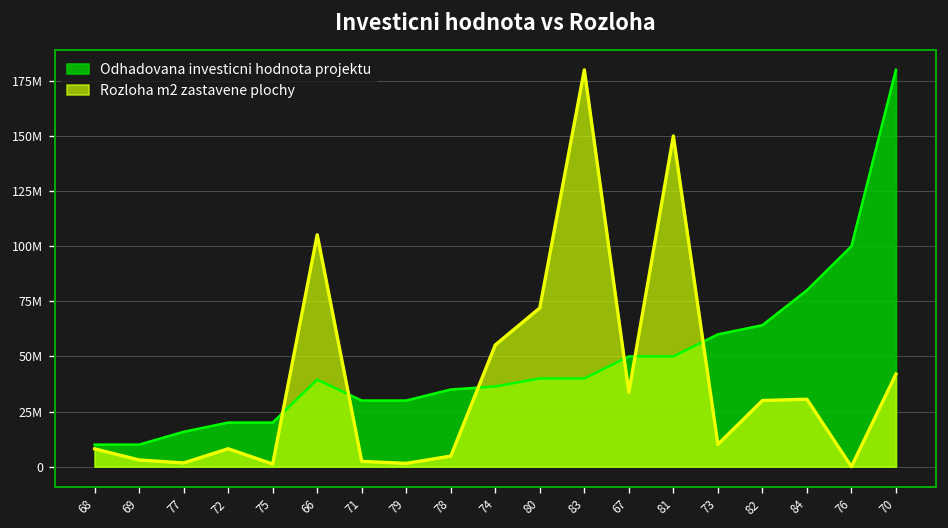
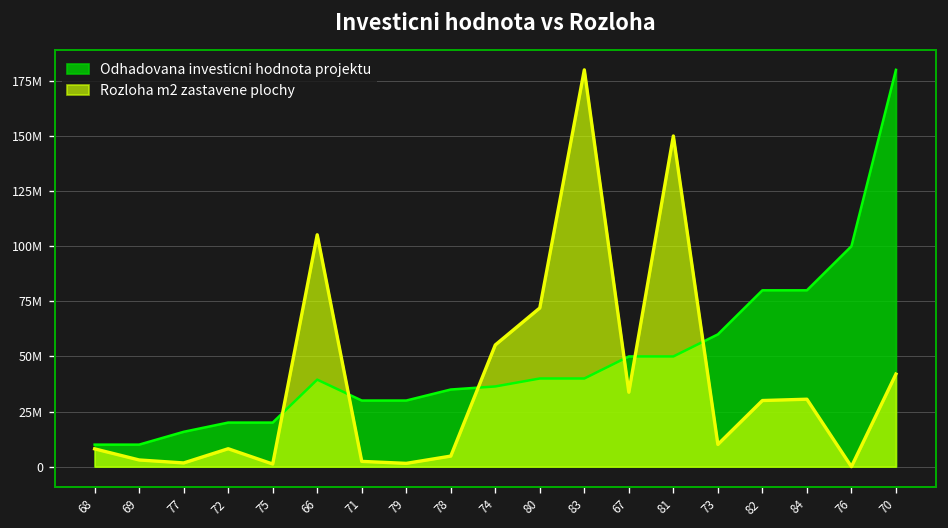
  {
    "Odhadovana investicni hodnota projektu": {
      "68": 10000000,
      "69": 10000000,
      "77": 16000000,
      "72": 20000000,
      "75": 20000000,
      "66": 39000000,
      "71": 30000000,
      "79": 30000000,
      "78": 35000000,
      "74": 36000000,
      "80": 40000000,
      "83": 40000000,
      "67": 50000000,
      "81": 50000000,
      "73": 60000000,
-     "82": 64000000,
+     "82": 80000000,
      "84": 80000000,
      "76": 100000000,
      "70": 180000000
    },
    "Rozloha m2 zastavene plochy": {
      "68": 8000000,
      "69": 3000000,
      "77": 2000000,
      "72": 8000000,
      "75": 1000000,
      "66": 105000000,
      "71": 2000000,
      "79": 2000000,
      "78": 5000000,
      "74": 55000000,
      "80": 72000000,
      "83": 180000000,
      "67": 34000000,
      "81": 150000000,
      "73": 10000000,
      "82": 30000000,
      "84": 31000000,
      "76": 0,
      "70": 42000000
    }
  }
